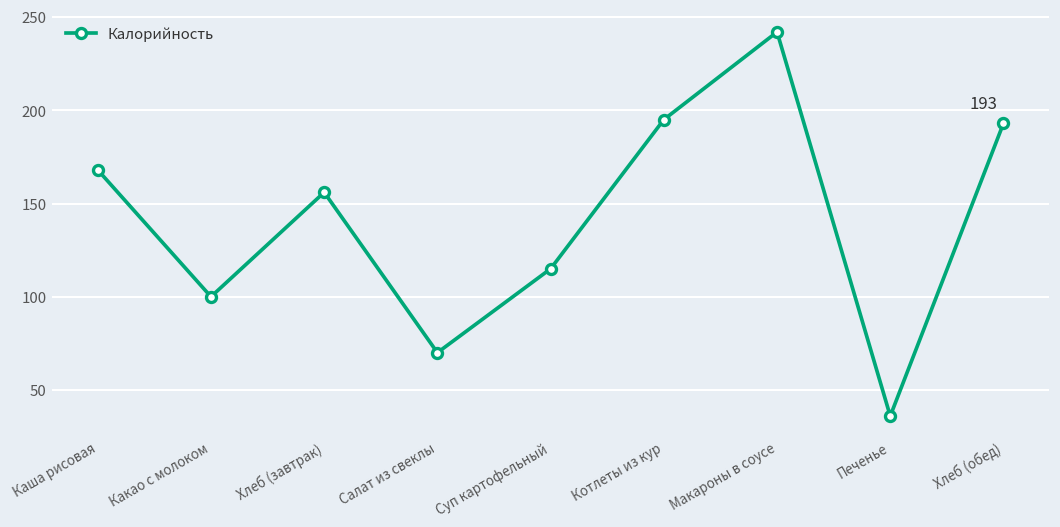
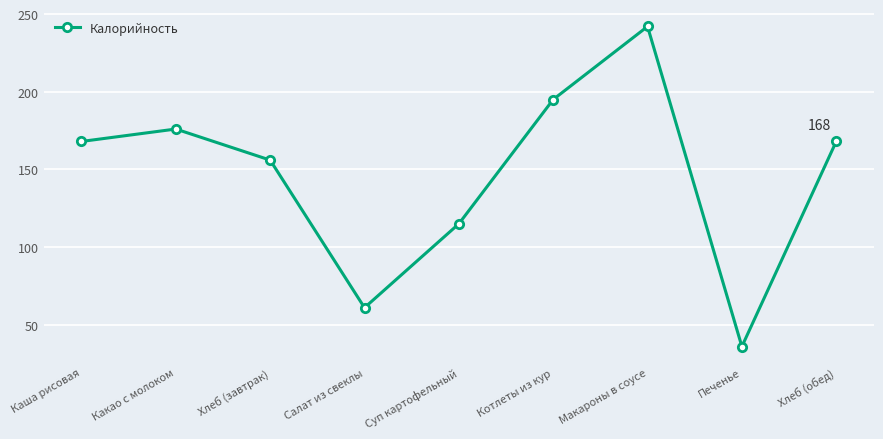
  {
-   "Какао с молоком": 100,
-   "Салат из свеклы": 70,
-   "Хлеб (обед)": 193
+   "Какао с молоком": 176,
+   "Салат из свеклы": 61,
+   "Хлеб (обед)": 168
  }
